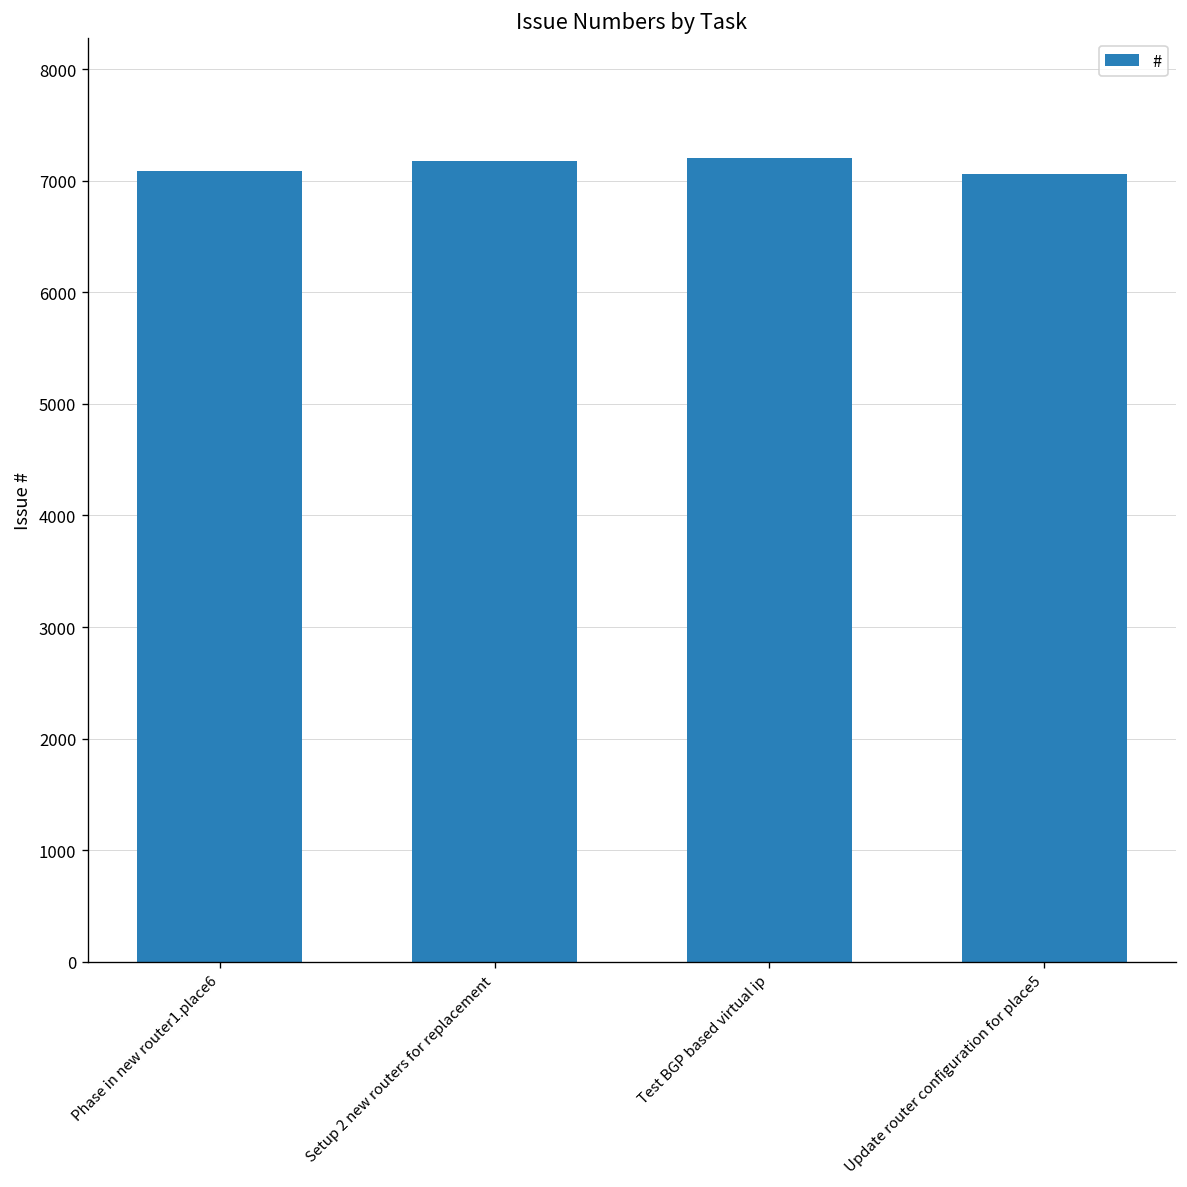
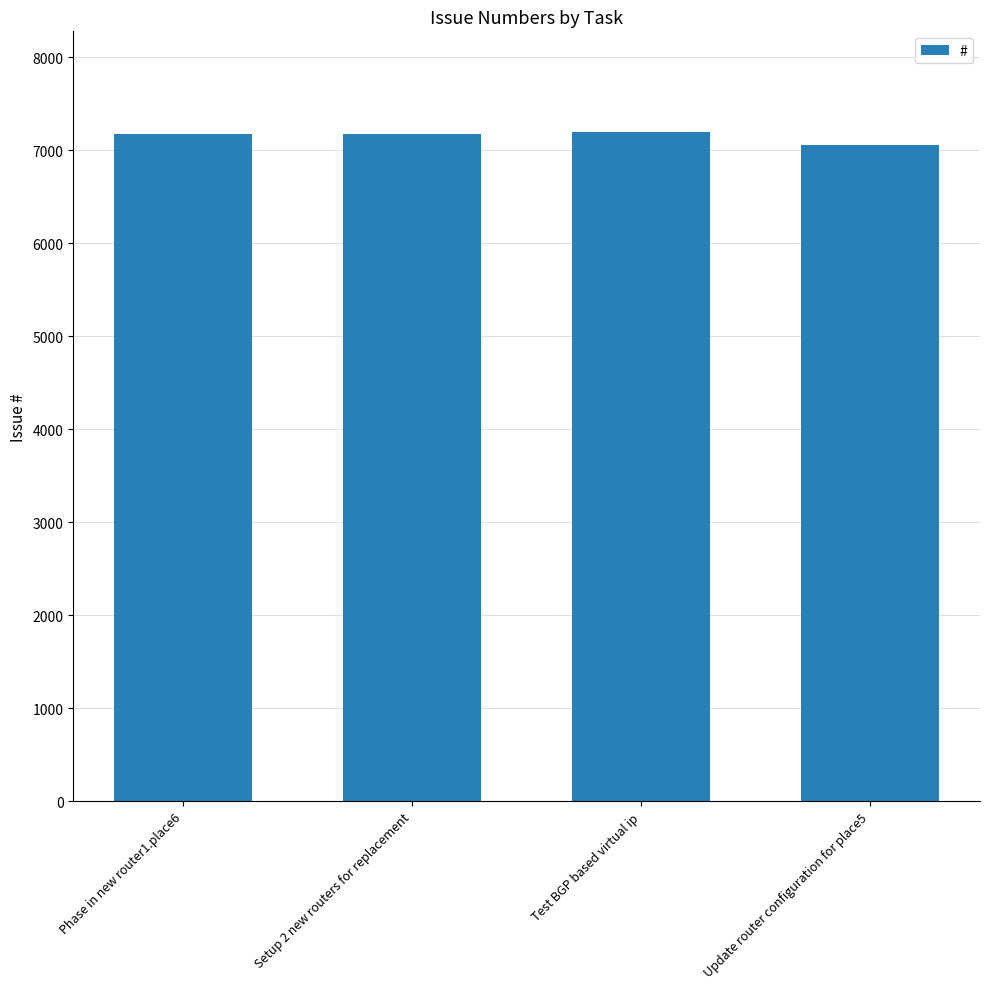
  {
-   "Phase in new router1.place6": 7100,
+   "Phase in new router1.place6": 7200,
    "Setup 2 new routers for replacement": 7200,
    "Test BGP based virtual ip": 7200,
    "Update router configuration for place5": 7100
  }
